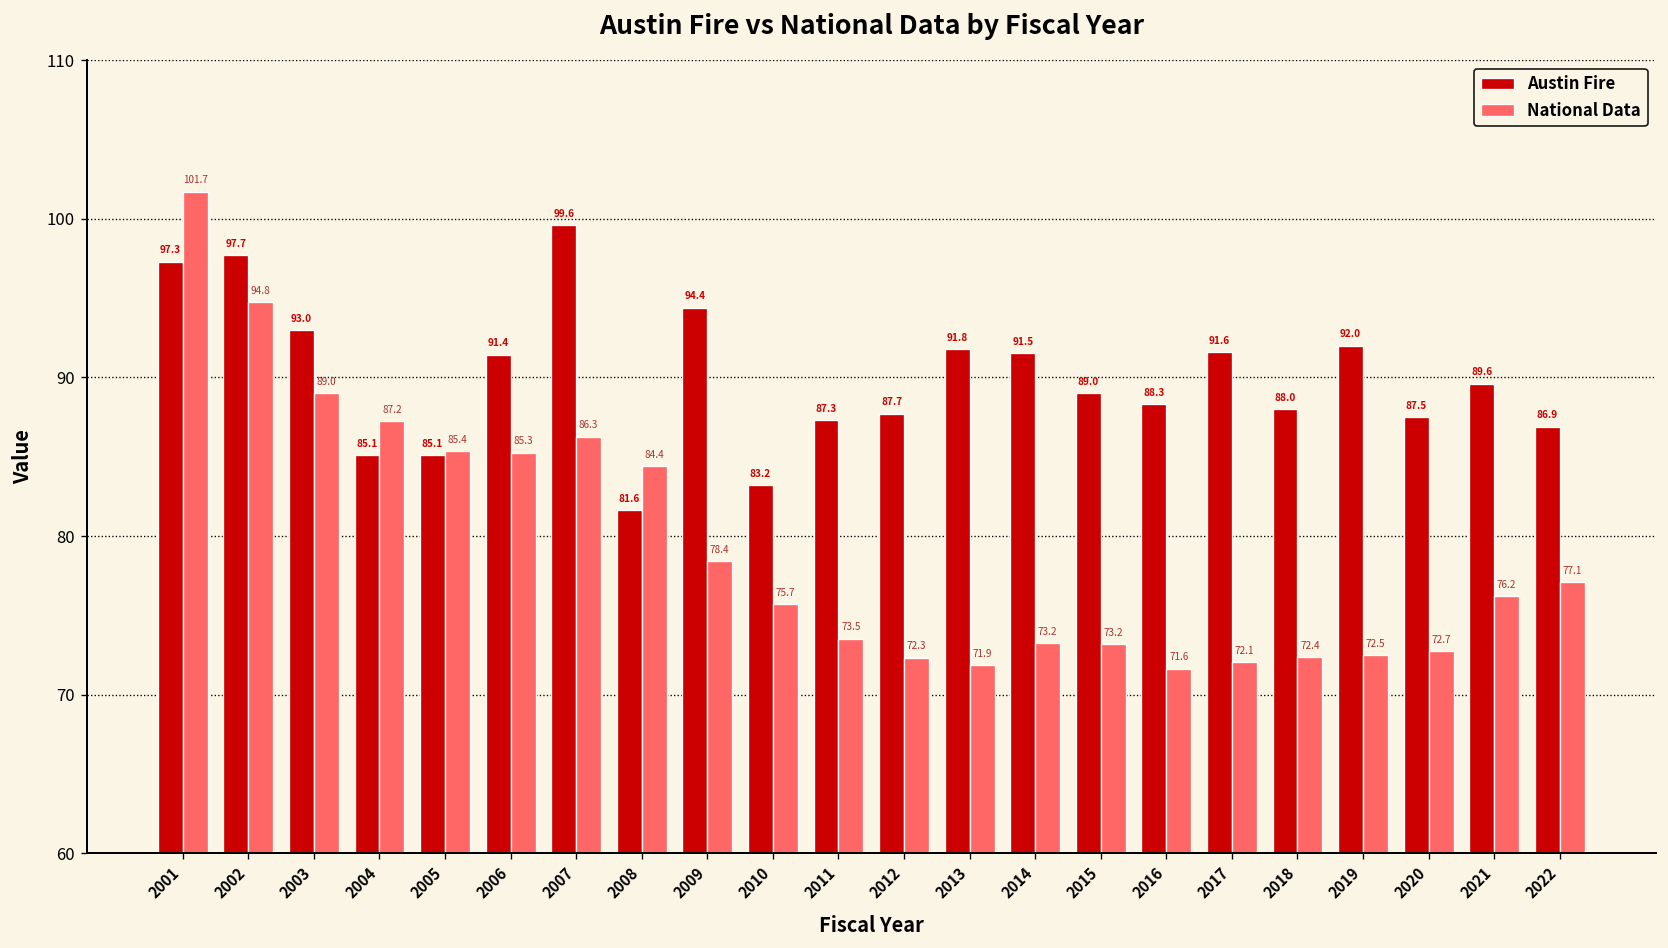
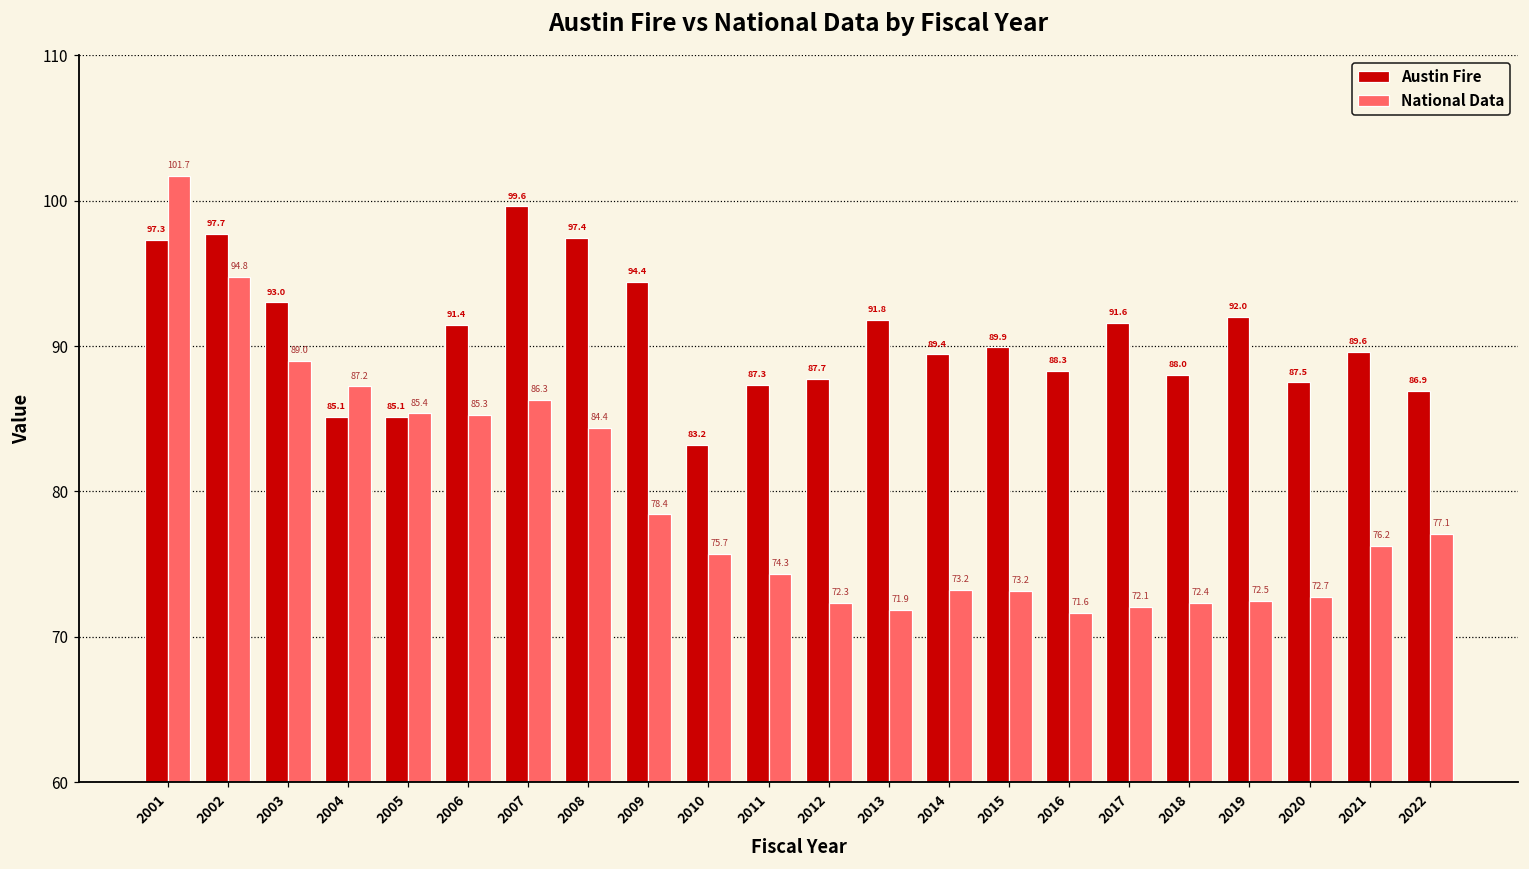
  {
    "Austin Fire": {
      "2001": 97.3,
      "2002": 97.7,
      "2003": 93.0,
      "2004": 85.1,
      "2005": 85.1,
      "2006": 91.4,
      "2007": 99.6,
-     "2008": 81.6,
+     "2008": 97.4,
      "2009": 94.4,
      "2010": 83.2,
      "2011": 87.3,
      "2012": 87.7,
      "2013": 91.8,
-     "2014": 91.5,
-     "2015": 89.0,
+     "2014": 89.4,
+     "2015": 89.9,
      "2016": 88.3,
      "2017": 91.6,
      "2018": 88.0,
      "2019": 92.0,
      "2020": 87.5,
      "2021": 89.6,
      "2022": 86.9
    },
    "National Data": {
      "2001": 101.7,
      "2002": 94.8,
      "2003": 89.0,
      "2004": 87.2,
      "2005": 85.4,
      "2006": 85.3,
      "2007": 86.3,
      "2008": 84.4,
      "2009": 78.4,
      "2010": 75.7,
-     "2011": 73.5,
+     "2011": 74.3,
      "2012": 72.3,
      "2013": 71.9,
      "2014": 73.2,
      "2015": 73.2,
      "2016": 71.6,
      "2017": 72.1,
      "2018": 72.4,
      "2019": 72.5,
      "2020": 72.7,
      "2021": 76.2,
      "2022": 77.1
    }
  }
